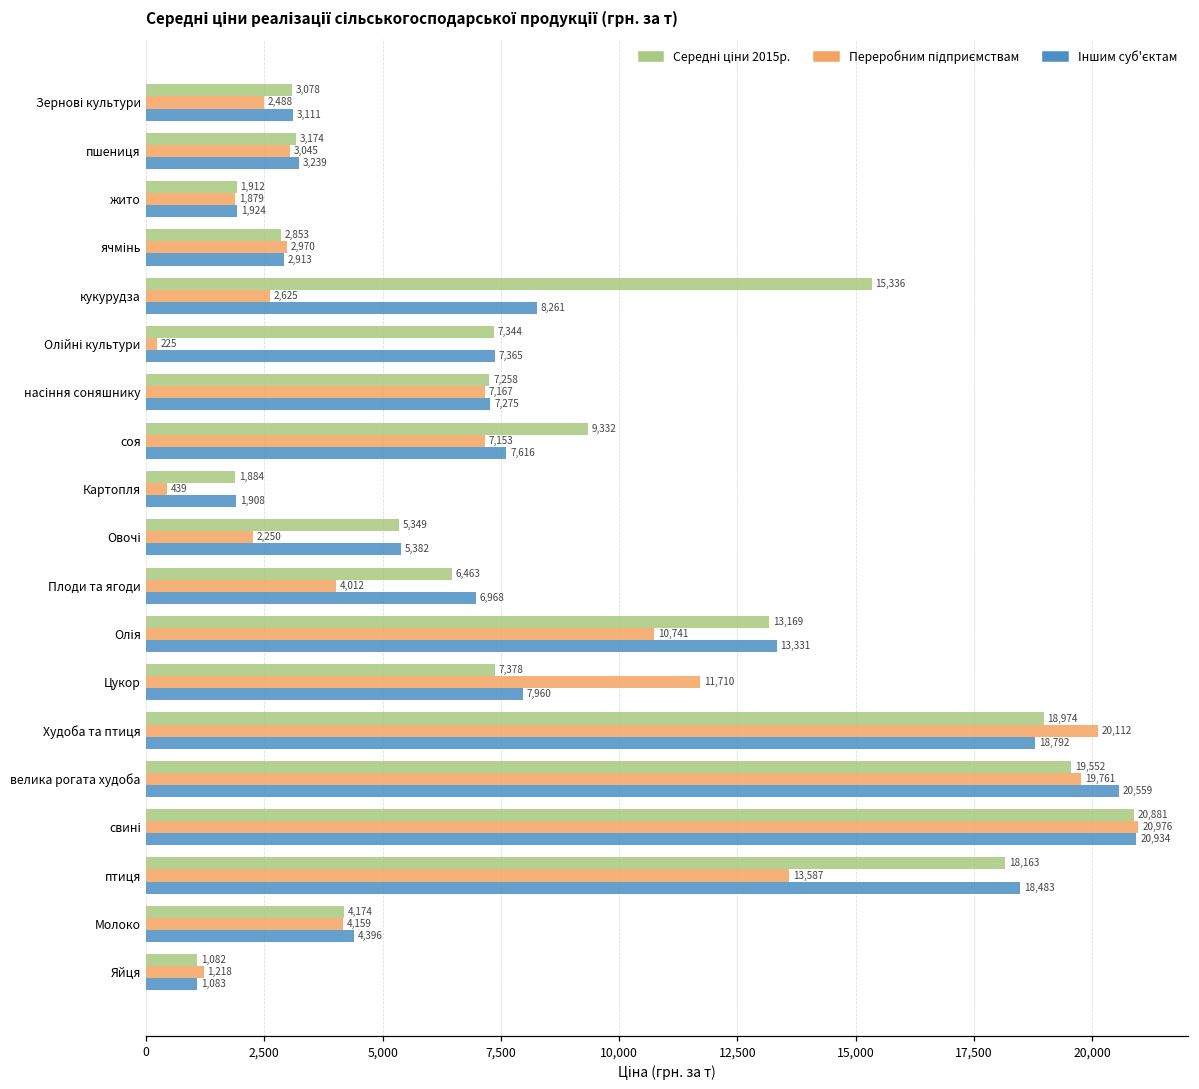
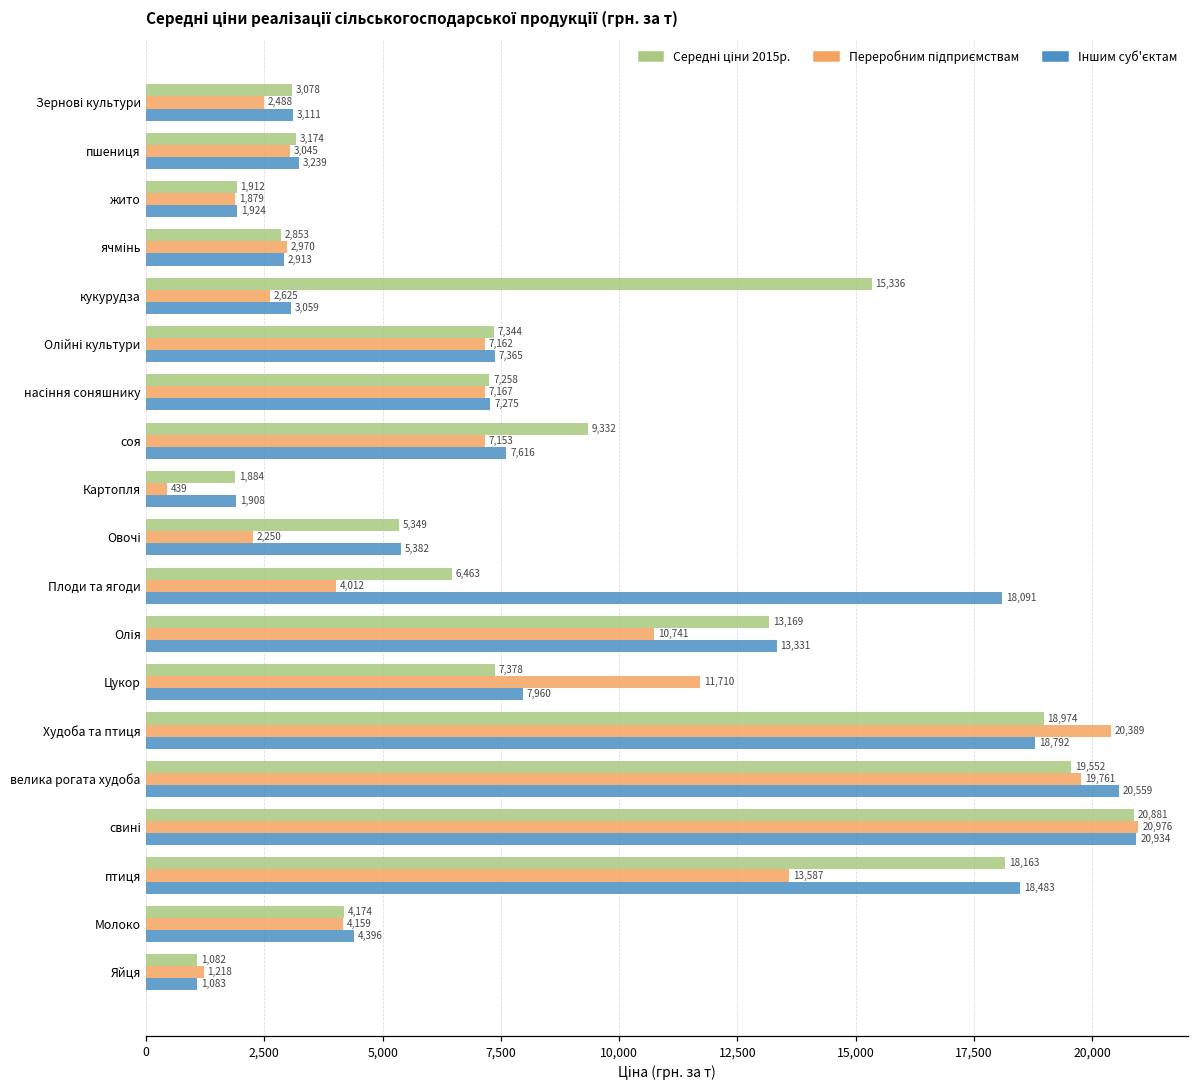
  {
    "Середні ціни 2015р.": {
      "Зернові культури": "3,078",
      "пшениця": "3,174",
      "жито": "1,912",
      "ячмінь": "2,853",
      "кукурудза": "15,336",
      "Олійні культури": "7,344",
      "насіння соняшнику": "7,258",
      "соя": "9,332",
      "Картопля": "1,884",
      "Овочі": "5,349",
      "Плоди та ягоди": "6,463",
      "Олія": "13,169",
      "Цукор": "7,378",
      "Худоба та птиця": "18,974",
      "велика рогата худоба": "19,552",
      "свині": "20,881",
      "птиця": "18,163",
      "Молоко": "4,174",
      "Яйця": "1,082"
    },
    "Переробним підприємствам": {
      "Зернові культури": "2,488",
      "пшениця": "3,045",
      "жито": "1,879",
      "ячмінь": "2,970",
      "кукурудза": "2,625",
-     "Олійні культури": "225",
+     "Олійні культури": "7,162",
      "насіння соняшнику": "7,167",
      "соя": "7,153",
      "Картопля": "439",
      "Овочі": "2,250",
      "Плоди та ягоди": "4,012",
      "Олія": "10,741",
      "Цукор": "11,710",
-     "Худоба та птиця": "20,112",
+     "Худоба та птиця": "20,389",
      "велика рогата худоба": "19,761",
      "свині": "20,976",
      "птиця": "13,587",
      "Молоко": "4,159",
      "Яйця": "1,218"
    },
    "Іншим суб'єктам": {
      "Зернові культури": "3,111",
      "пшениця": "3,239",
      "жито": "1,924",
      "ячмінь": "2,913",
-     "кукурудза": "8,261",
+     "кукурудза": "3,059",
      "Олійні культури": "7,365",
      "насіння соняшнику": "7,275",
      "соя": "7,616",
      "Картопля": "1,908",
      "Овочі": "5,382",
-     "Плоди та ягоди": "6,968",
+     "Плоди та ягоди": "18,091",
      "Олія": "13,331",
      "Цукор": "7,960",
      "Худоба та птиця": "18,792",
      "велика рогата худоба": "20,559",
      "свині": "20,934",
      "птиця": "18,483",
      "Молоко": "4,396",
      "Яйця": "1,083"
    }
  }
